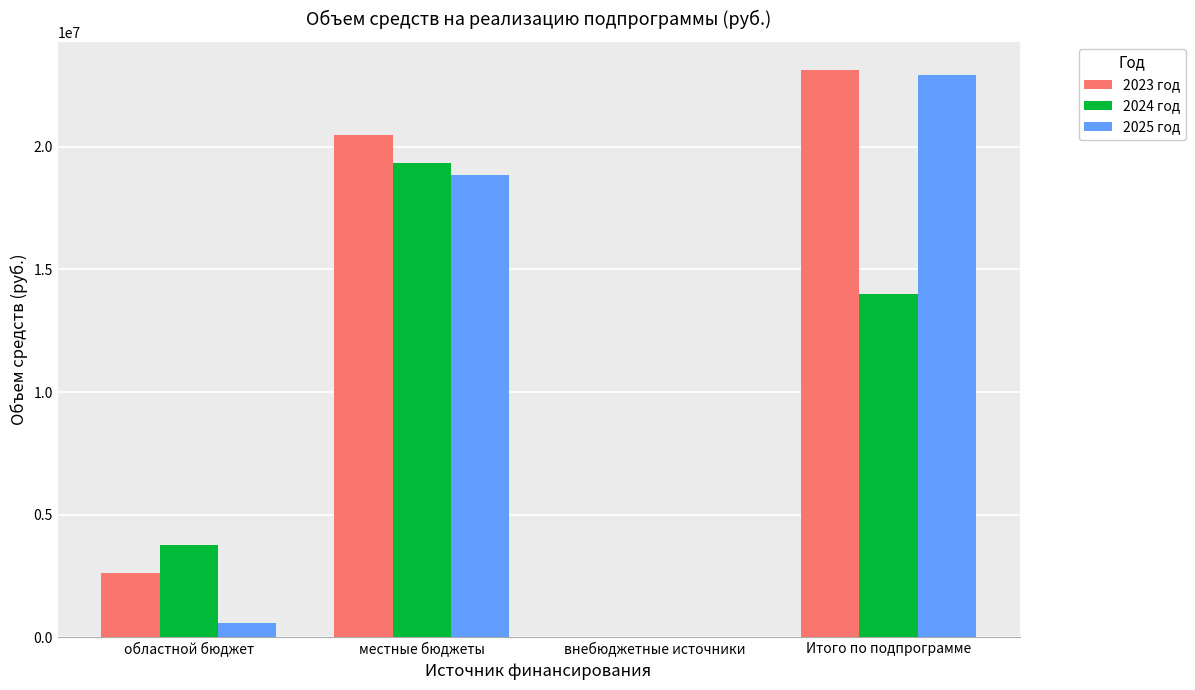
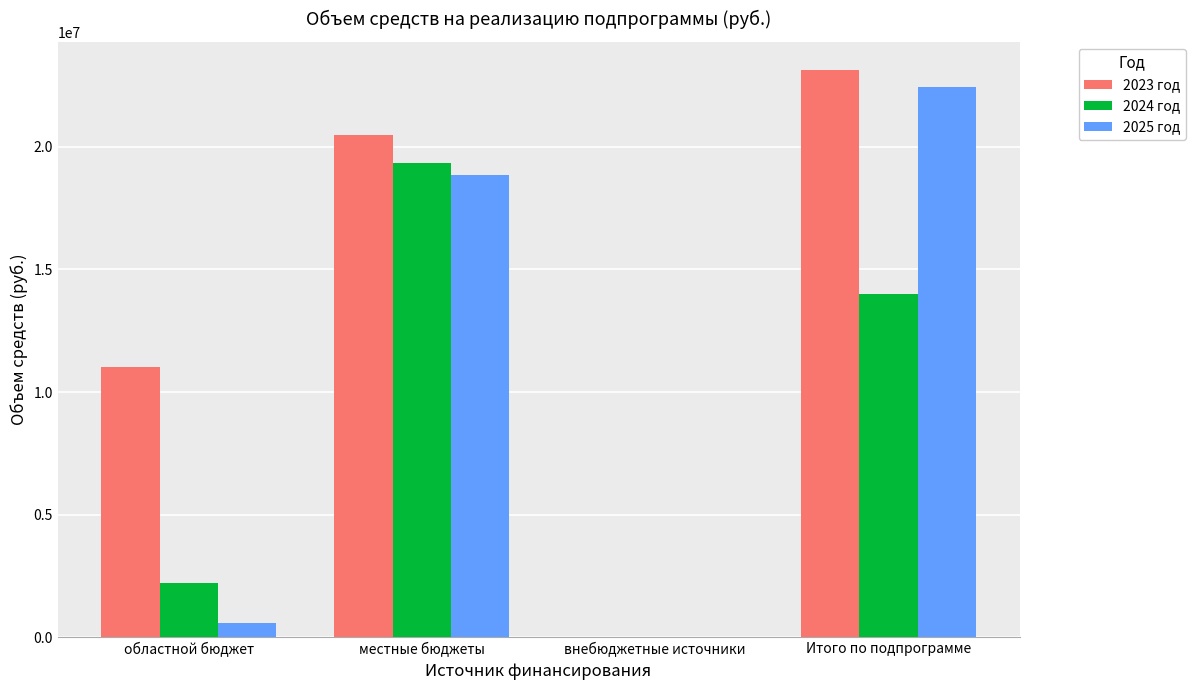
  {
    "2023 год": {
-     "областной бюджет": 2600000,
+     "областной бюджет": 11000000,
      "местные бюджеты": 20500000,
      "внебюджетные источники": 0,
      "Итого по подпрограмме": 23100000
    },
    "2024 год": {
-     "областной бюджет": 3800000,
+     "областной бюджет": 2200000,
      "местные бюджеты": 19300000,
      "внебюджетные источники": 0,
      "Итого по подпрограмме": 14000000
    },
    "2025 год": {
      "областной бюджет": 600000,
      "местные бюджеты": 18800000,
      "внебюджетные источники": 0,
-     "Итого по подпрограмме": 22900000
+     "Итого по подпрограмме": 22400000
    }
  }
